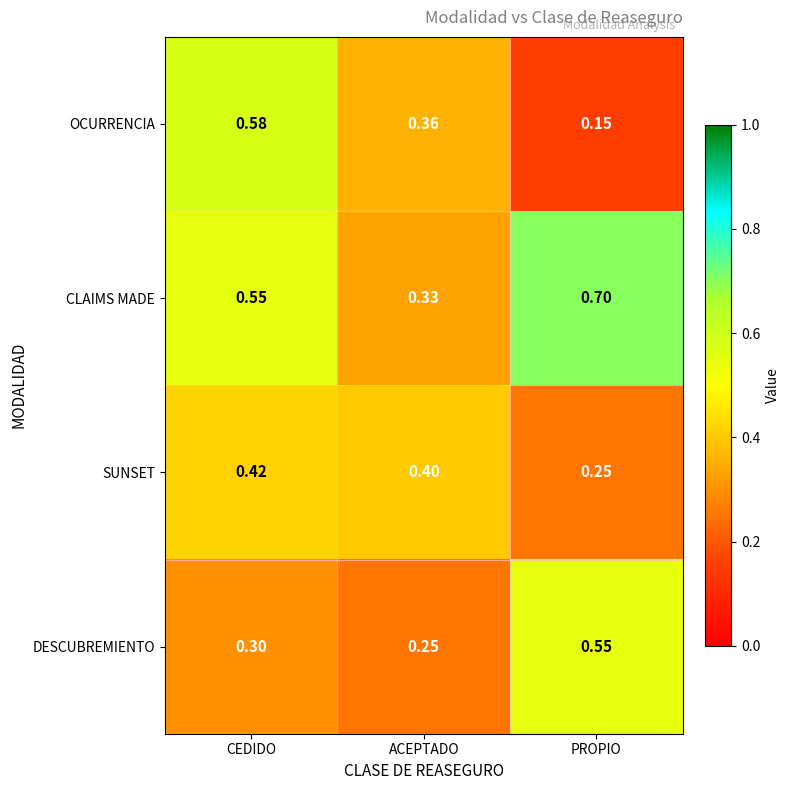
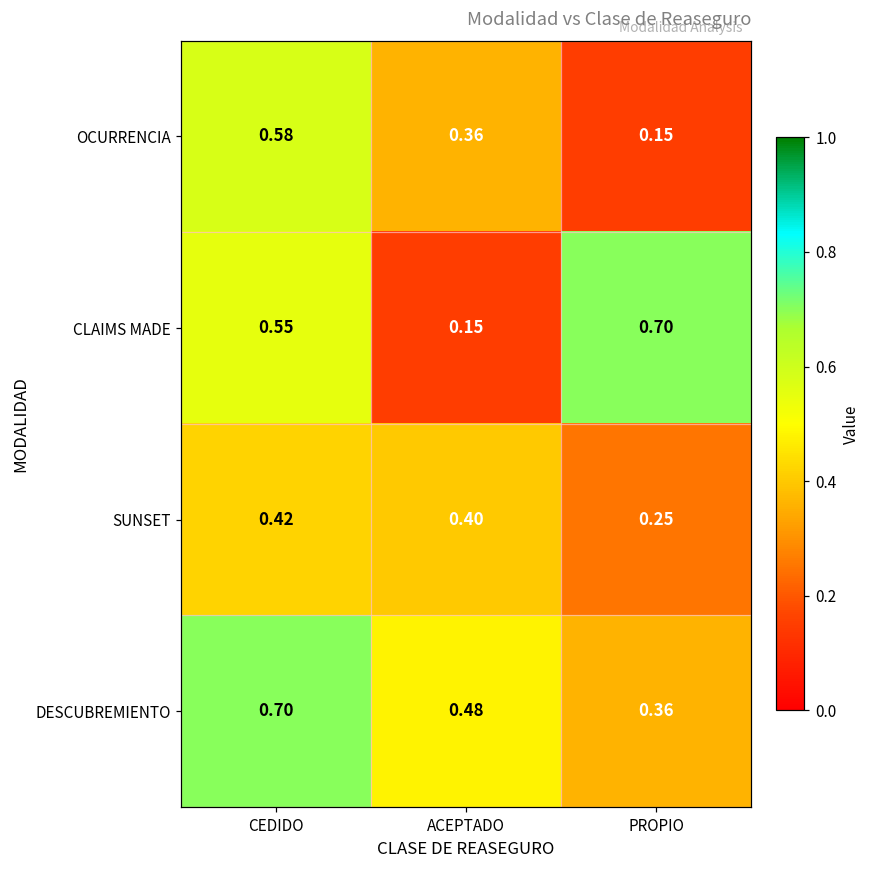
  {
    "OCURRENCIA": {
      "CEDIDO": 0.58,
      "ACEPTADO": 0.36,
      "PROPIO": 0.15
    },
    "CLAIMS MADE": {
      "CEDIDO": 0.55,
-     "ACEPTADO": 0.33,
+     "ACEPTADO": 0.15,
      "PROPIO": 0.70
    },
    "SUNSET": {
      "CEDIDO": 0.42,
      "ACEPTADO": 0.40,
      "PROPIO": 0.25
    },
    "DESCUBREMIENTO": {
-     "CEDIDO": 0.30,
-     "ACEPTADO": 0.25,
-     "PROPIO": 0.55
+     "CEDIDO": 0.70,
+     "ACEPTADO": 0.48,
+     "PROPIO": 0.36
    }
  }
